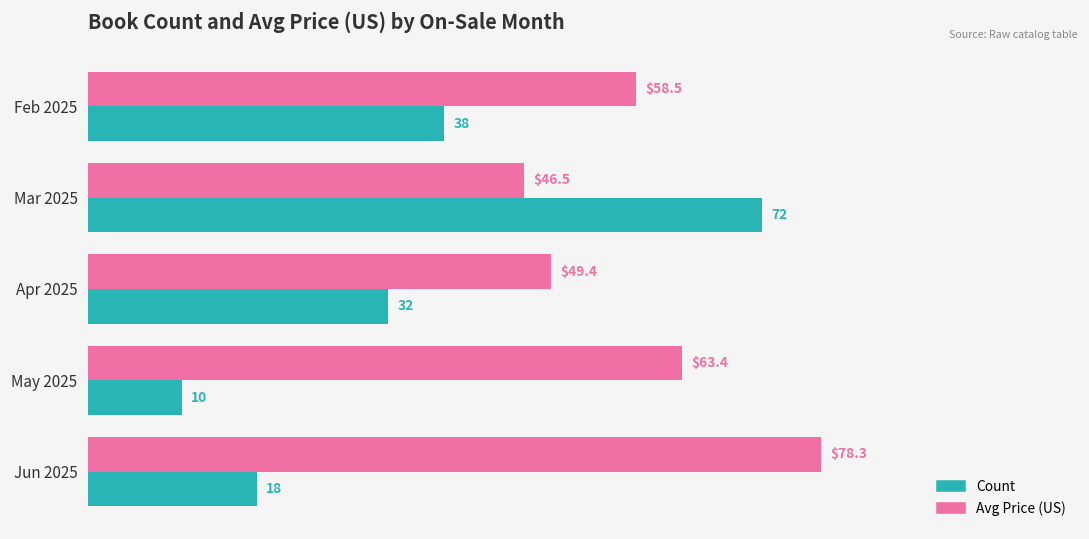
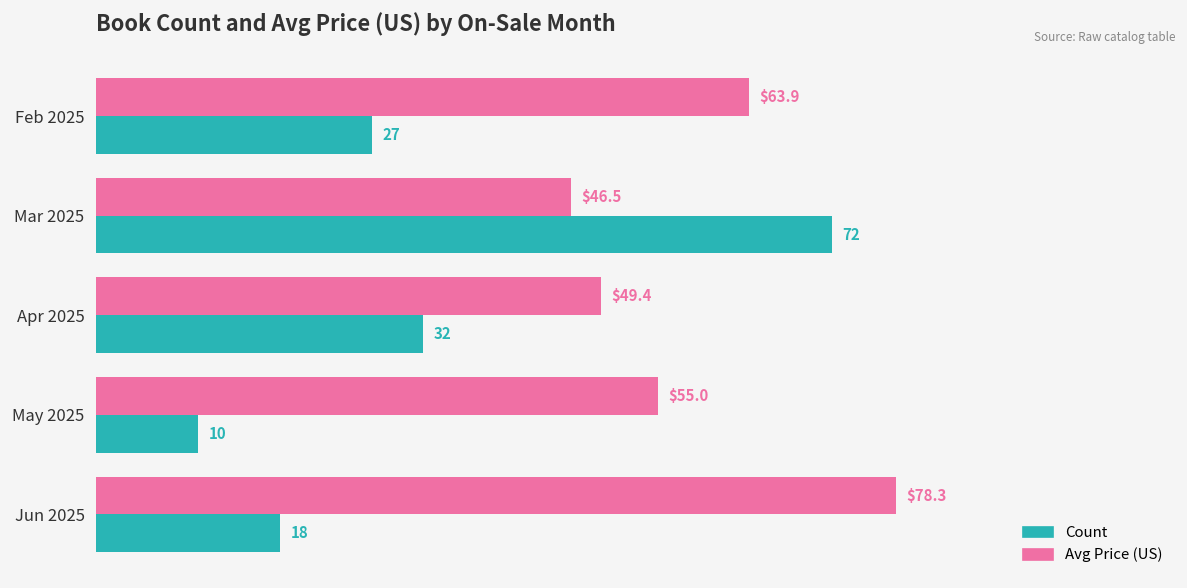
  {
    "Count": {
-     "Feb 2025": "38",
+     "Feb 2025": "27",
      "Mar 2025": "72",
      "Apr 2025": "32",
      "May 2025": "10",
      "Jun 2025": "18"
    },
    "Avg Price (US)": {
-     "Feb 2025": "$58.5",
+     "Feb 2025": "$63.9",
      "Mar 2025": "$46.5",
      "Apr 2025": "$49.4",
-     "May 2025": "$63.4",
+     "May 2025": "$55.0",
      "Jun 2025": "$78.3"
    }
  }
